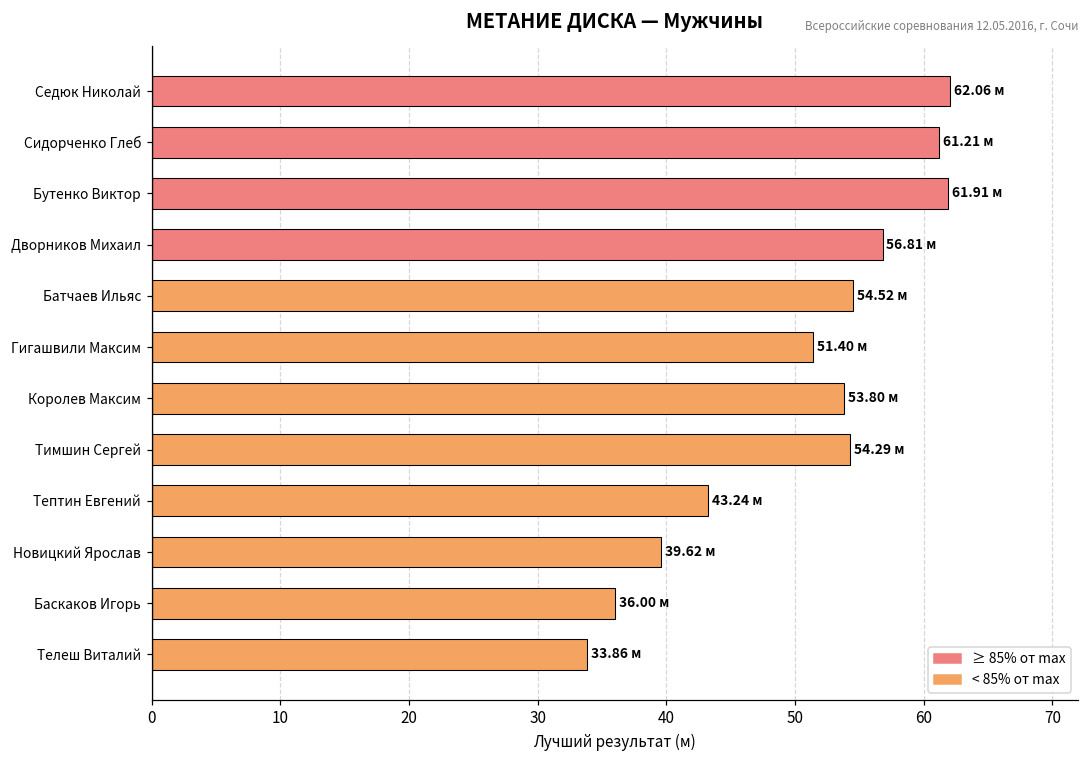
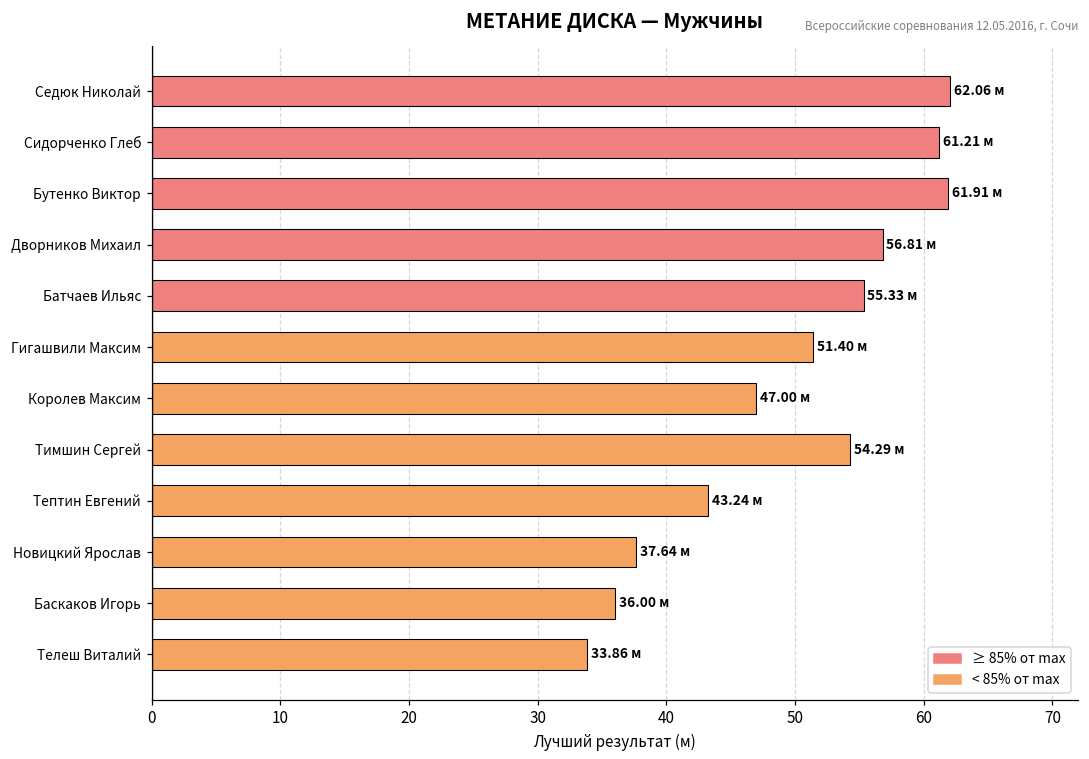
  {
    "Седюк Николай": 62.06,
    "Сидорченко Глеб": 61.21,
    "Бутенко Виктор": 61.91,
    "Дворников Михаил": 56.81,
-   "Батчаев Ильяс": 54.52,
+   "Батчаев Ильяс": 55.33,
    "Гигашвили Максим": 51.40,
-   "Королев Максим": 53.80,
+   "Королев Максим": 47.00,
    "Тимшин Сергей": 54.29,
    "Тептин Евгений": 43.24,
-   "Новицкий Ярослав": 39.62,
+   "Новицкий Ярослав": 37.64,
    "Баскаков Игорь": 36.00,
    "Телеш Виталий": 33.86
  }
